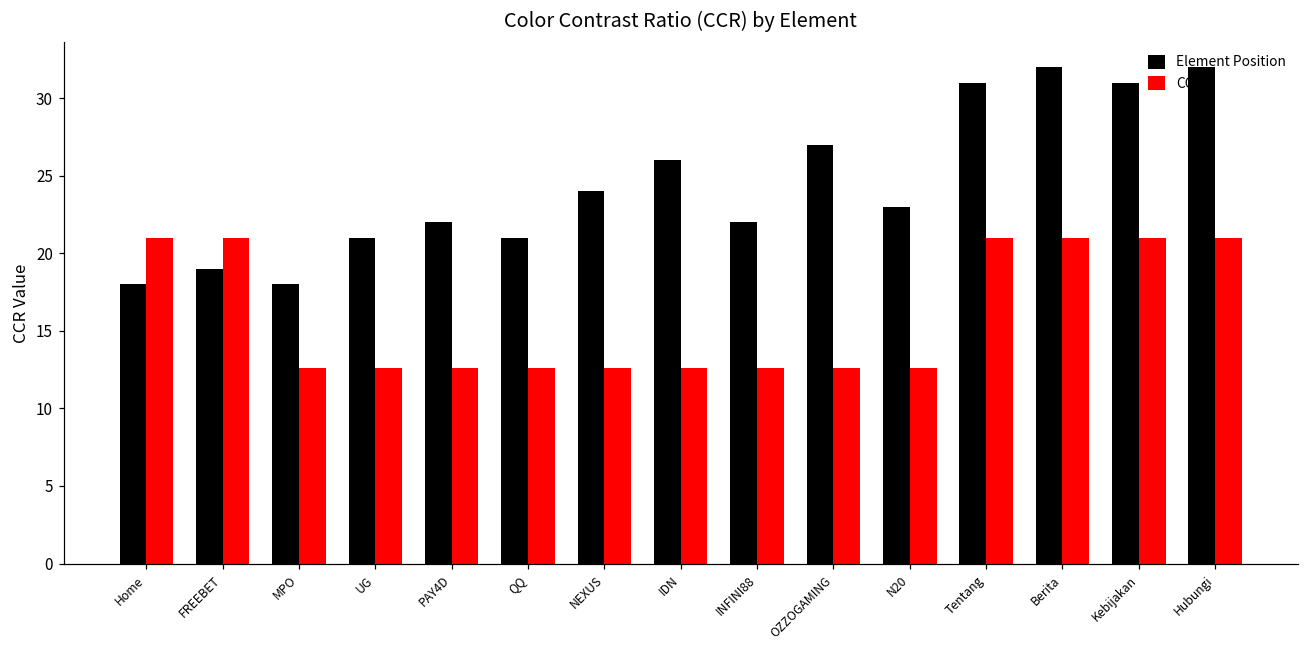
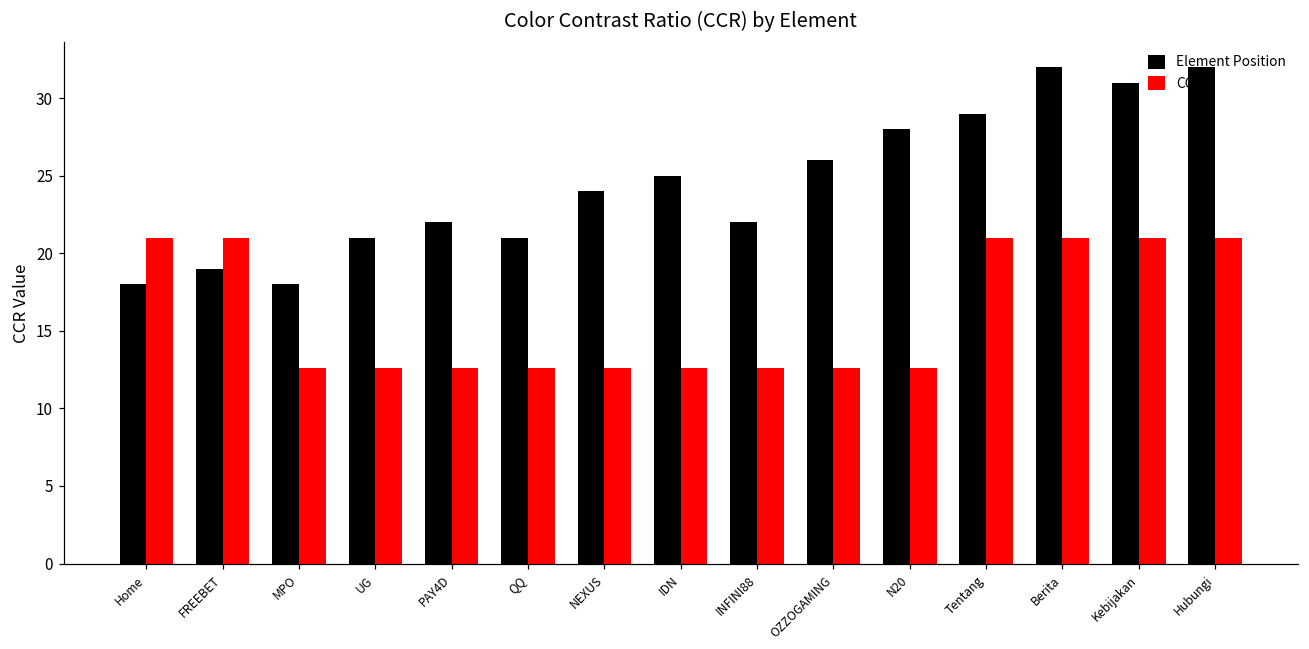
  {
    "Element Position": {
      "Home": 18,
      "FREEBET": 19,
      "MPO": 18,
      "UG": 21,
      "PAY4D": 22,
      "QQ": 21,
      "NEXUS": 24,
-     "IDN": 26,
+     "IDN": 25,
      "INFINI88": 22,
-     "OZZOGAMING": 27,
-     "N20": 23,
-     "Tentang": 31,
+     "OZZOGAMING": 26,
+     "N20": 28,
+     "Tentang": 29,
      "Berita": 32,
      "Kebijakan": 31,
      "Hubungi": 32
    }
  }
